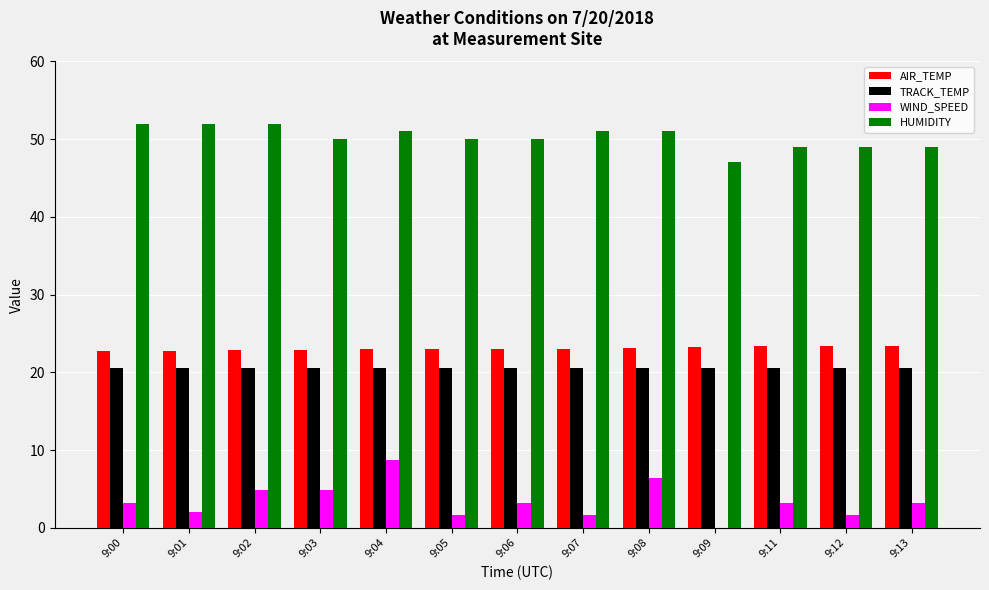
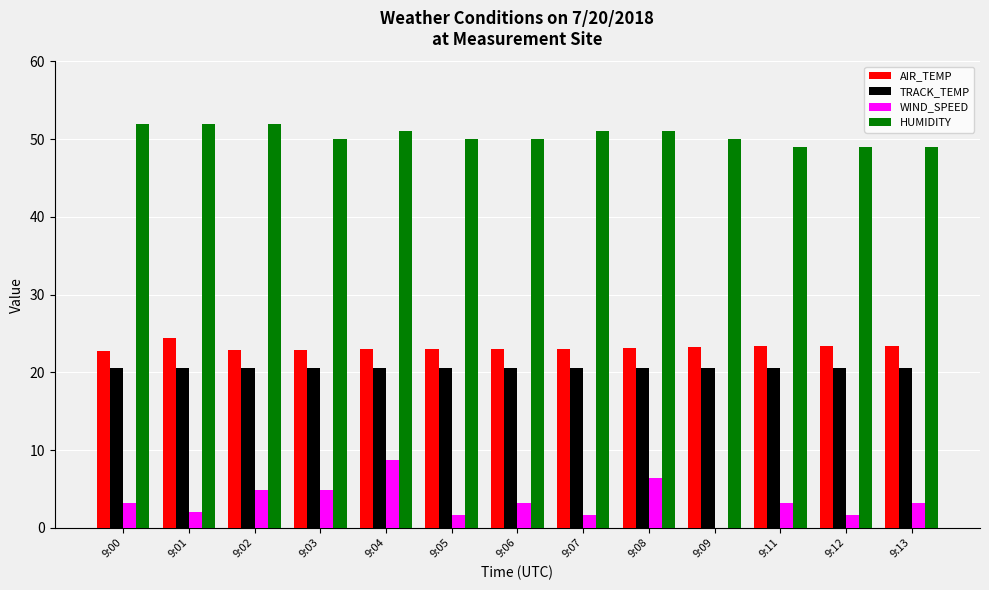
  {
    "AIR_TEMP": {
      "9:00": 23,
-     "9:01": 23,
+     "9:01": 24,
      "9:02": 23,
      "9:03": 23,
      "9:04": 23,
      "9:05": 23,
      "9:06": 23,
      "9:07": 23,
      "9:08": 23,
      "9:09": 23,
      "9:11": 23,
      "9:12": 23,
      "9:13": 23
    },
    "TRACK_TEMP": {
      "9:00": 21,
      "9:01": 21,
      "9:02": 21,
      "9:03": 21,
      "9:04": 21,
      "9:05": 21,
      "9:06": 21,
      "9:07": 21,
      "9:08": 21,
      "9:09": 21,
      "9:11": 21,
      "9:12": 21,
      "9:13": 21
    },
    "WIND_SPEED": {
      "9:00": 3,
      "9:01": 2,
      "9:02": 5,
      "9:03": 5,
      "9:04": 9,
      "9:05": 2,
      "9:06": 3,
      "9:07": 2,
      "9:08": 6,
      "9:09": 0,
      "9:11": 3,
      "9:12": 2,
      "9:13": 3
    },
    "HUMIDITY": {
      "9:00": 52,
      "9:01": 52,
      "9:02": 52,
      "9:03": 50,
      "9:04": 51,
      "9:05": 50,
      "9:06": 50,
      "9:07": 51,
      "9:08": 51,
-     "9:09": 47,
+     "9:09": 50,
      "9:11": 49,
      "9:12": 49,
      "9:13": 49
    }
  }
